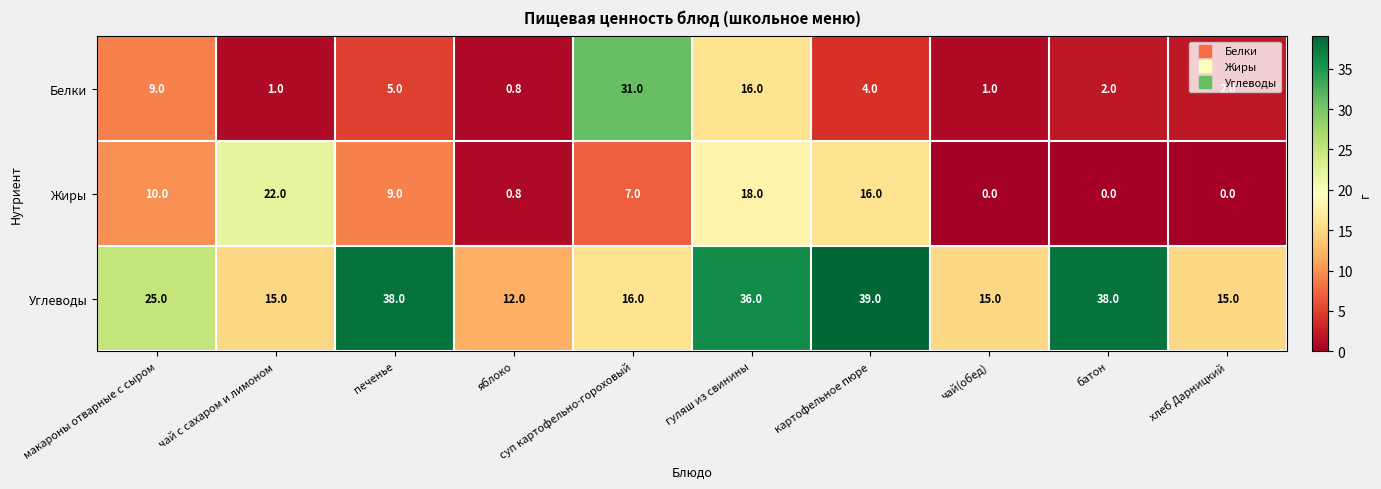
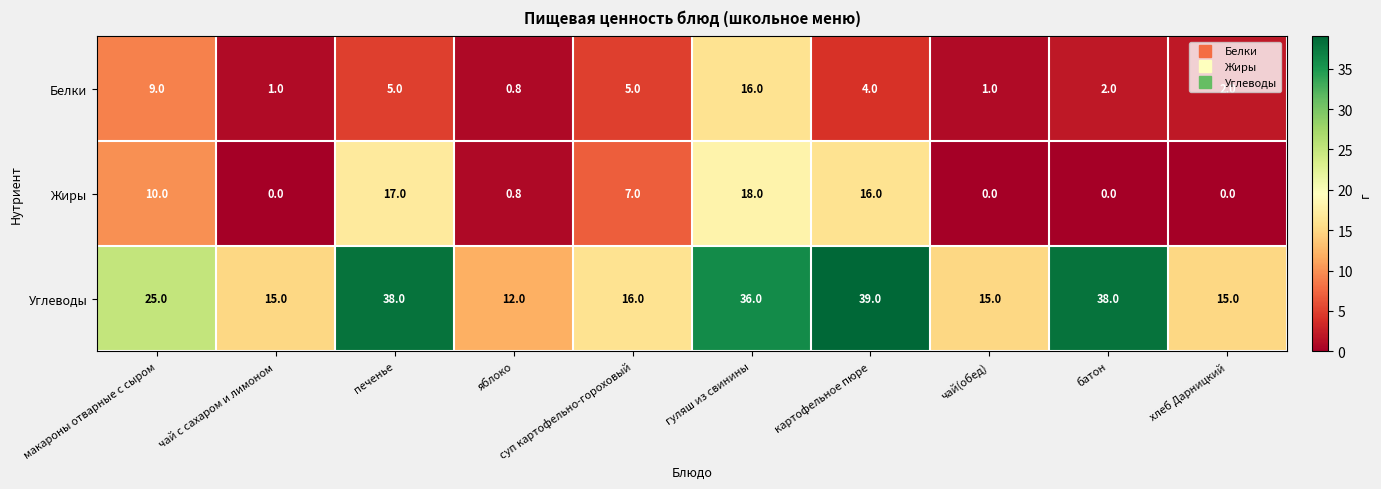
  {
    "Белки": {
      "макароны отварные с сыром": 9.0,
      "чай с сахаром и лимоном": 1.0,
      "печенье": 5.0,
      "яблоко": 0.8,
-     "суп картофельно-гороховый": 31.0,
+     "суп картофельно-гороховый": 5.0,
      "гуляш из свинины": 16.0,
      "картофельное пюре": 4.0,
      "чай(обед)": 1.0,
      "батон": 2.0
    },
    "Жиры": {
      "макароны отварные с сыром": 10.0,
-     "чай с сахаром и лимоном": 22.0,
-     "печенье": 9.0,
+     "чай с сахаром и лимоном": 0.0,
+     "печенье": 17.0,
      "яблоко": 0.8,
      "суп картофельно-гороховый": 7.0,
      "гуляш из свинины": 18.0,
      "картофельное пюре": 16.0,
      "чай(обед)": 0.0,
      "батон": 0.0,
      "хлеб Дарницкий": 0.0
    },
    "Углеводы": {
      "макароны отварные с сыром": 25.0,
      "чай с сахаром и лимоном": 15.0,
      "печенье": 38.0,
      "яблоко": 12.0,
      "суп картофельно-гороховый": 16.0,
      "гуляш из свинины": 36.0,
      "картофельное пюре": 39.0,
      "чай(обед)": 15.0,
      "батон": 38.0,
      "хлеб Дарницкий": 15.0
    }
  }
